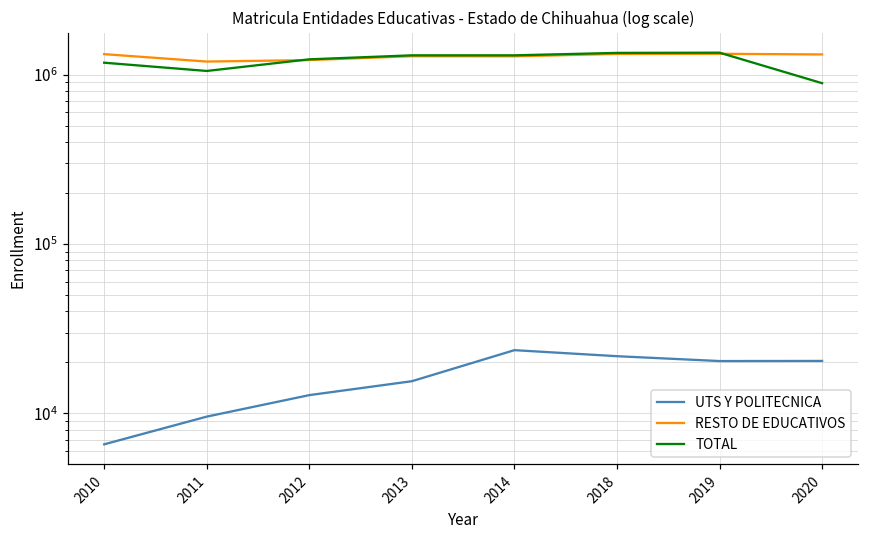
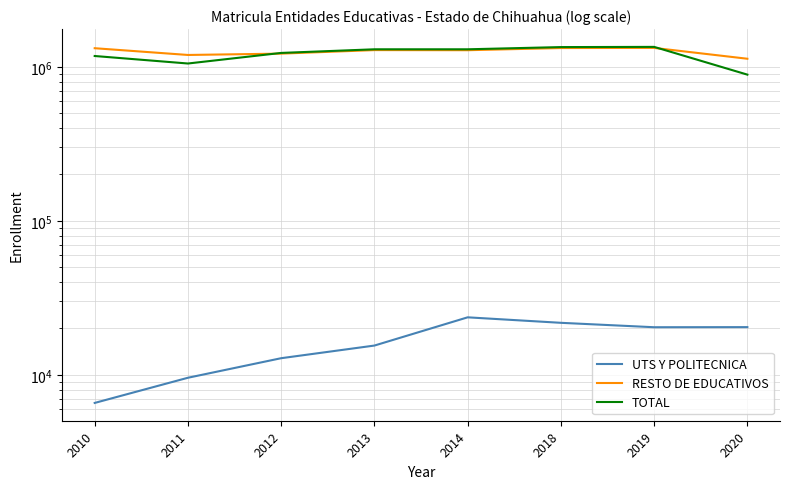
  {
    "UTS Y POLITECNICA": {
      "2010": 6600,
      "2011": 10000,
      "2012": 13000,
      "2013": 15000,
      "2014": 24000,
      "2018": 22000,
      "2019": 20000,
      "2020": 20000
    },
    "RESTO DE EDUCATIVOS": {
      "2010": 1300000,
      "2011": 1200000,
-     "2020": 1300000
+     "2020": 1100000
    },
    "TOTAL": {
      "2010": 1200000,
      "2011": 1100000,
      "2020": 900000
    }
  }
